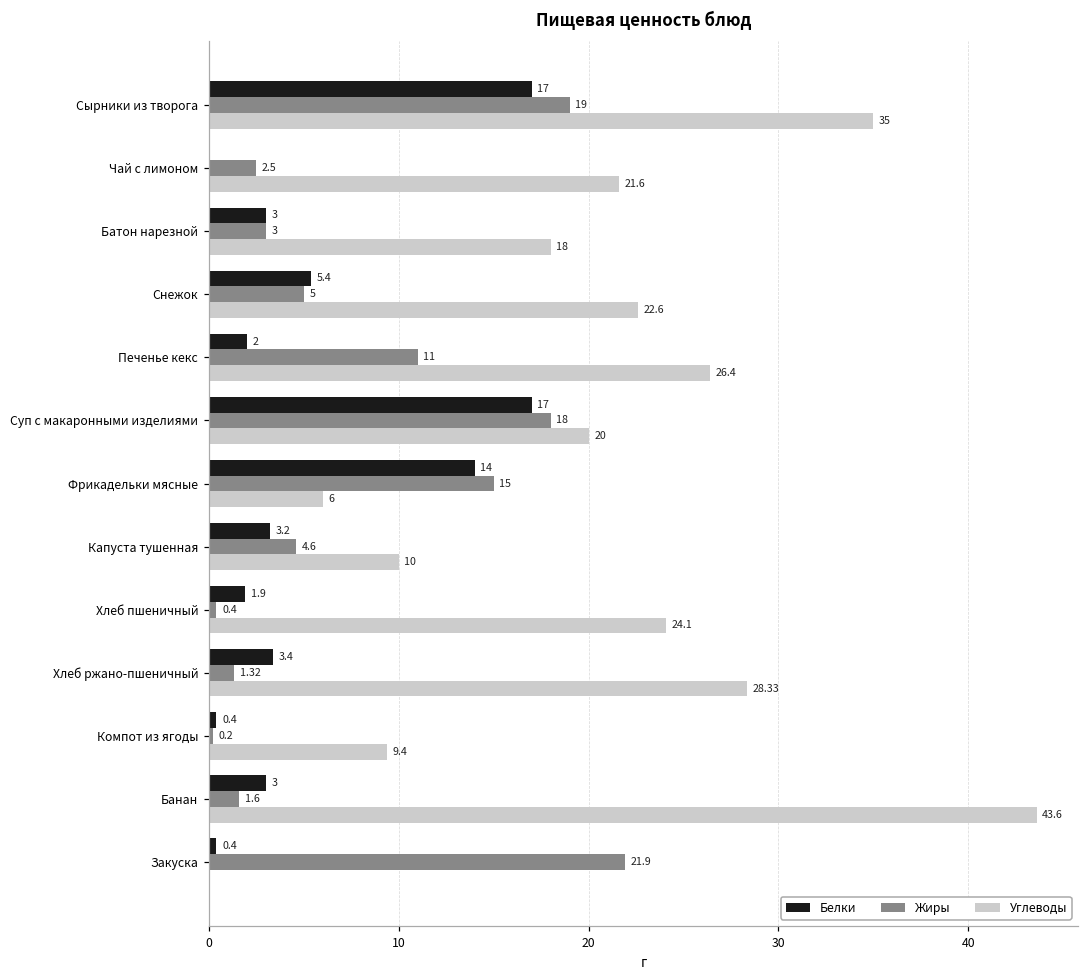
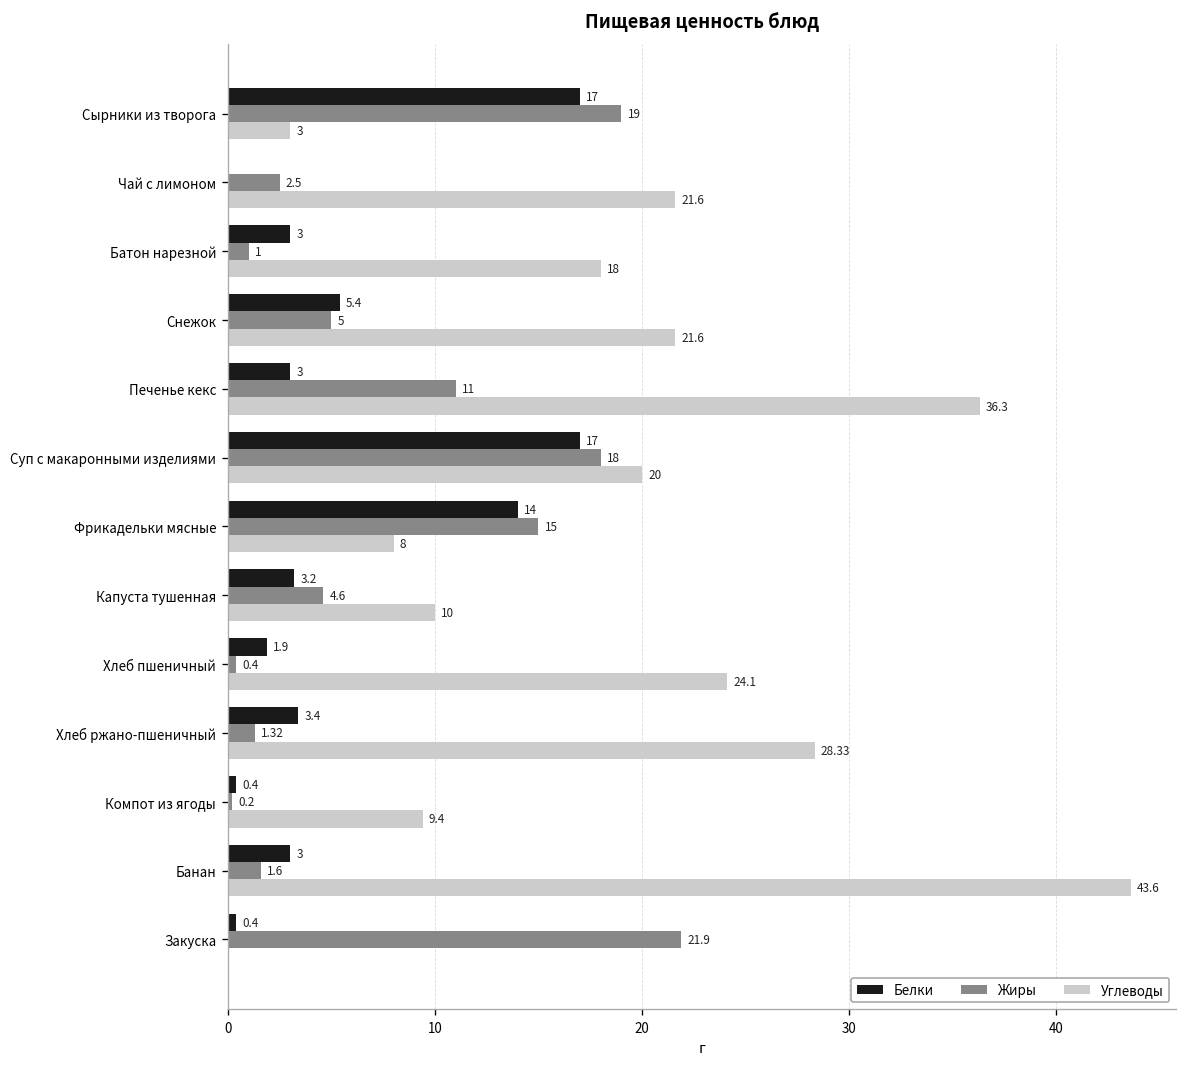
  {
    "Белки": {
      "Сырники из творога": 17,
      "Батон нарезной": 3,
      "Снежок": 5.4,
-     "Печенье кекс": 2,
+     "Печенье кекс": 3,
      "Суп с макаронными изделиями": 17,
      "Фрикадельки мясные": 14,
      "Капуста тушенная": 3.2,
      "Хлеб пшеничный": 1.9,
      "Хлеб ржано-пшеничный": 3.4,
      "Компот из ягоды": 0.4,
      "Банан": 3,
      "Закуска": 0.4
    },
    "Жиры": {
      "Сырники из творога": 19,
      "Чай с лимоном": 2.5,
-     "Батон нарезной": 3,
+     "Батон нарезной": 1,
      "Снежок": 5,
      "Печенье кекс": 11,
      "Суп с макаронными изделиями": 18,
      "Фрикадельки мясные": 15,
      "Капуста тушенная": 4.6,
      "Хлеб пшеничный": 0.4,
      "Хлеб ржано-пшеничный": 1.32,
      "Компот из ягоды": 0.2,
      "Банан": 1.6,
      "Закуска": 21.9
    },
    "Углеводы": {
-     "Сырники из творога": 35,
+     "Сырники из творога": 3,
      "Чай с лимоном": 21.6,
      "Батон нарезной": 18,
-     "Снежок": 22.6,
-     "Печенье кекс": 26.4,
+     "Снежок": 21.6,
+     "Печенье кекс": 36.3,
      "Суп с макаронными изделиями": 20,
-     "Фрикадельки мясные": 6,
+     "Фрикадельки мясные": 8,
      "Капуста тушенная": 10,
      "Хлеб пшеничный": 24.1,
      "Хлеб ржано-пшеничный": 28.33,
      "Компот из ягоды": 9.4,
      "Банан": 43.6
    }
  }
